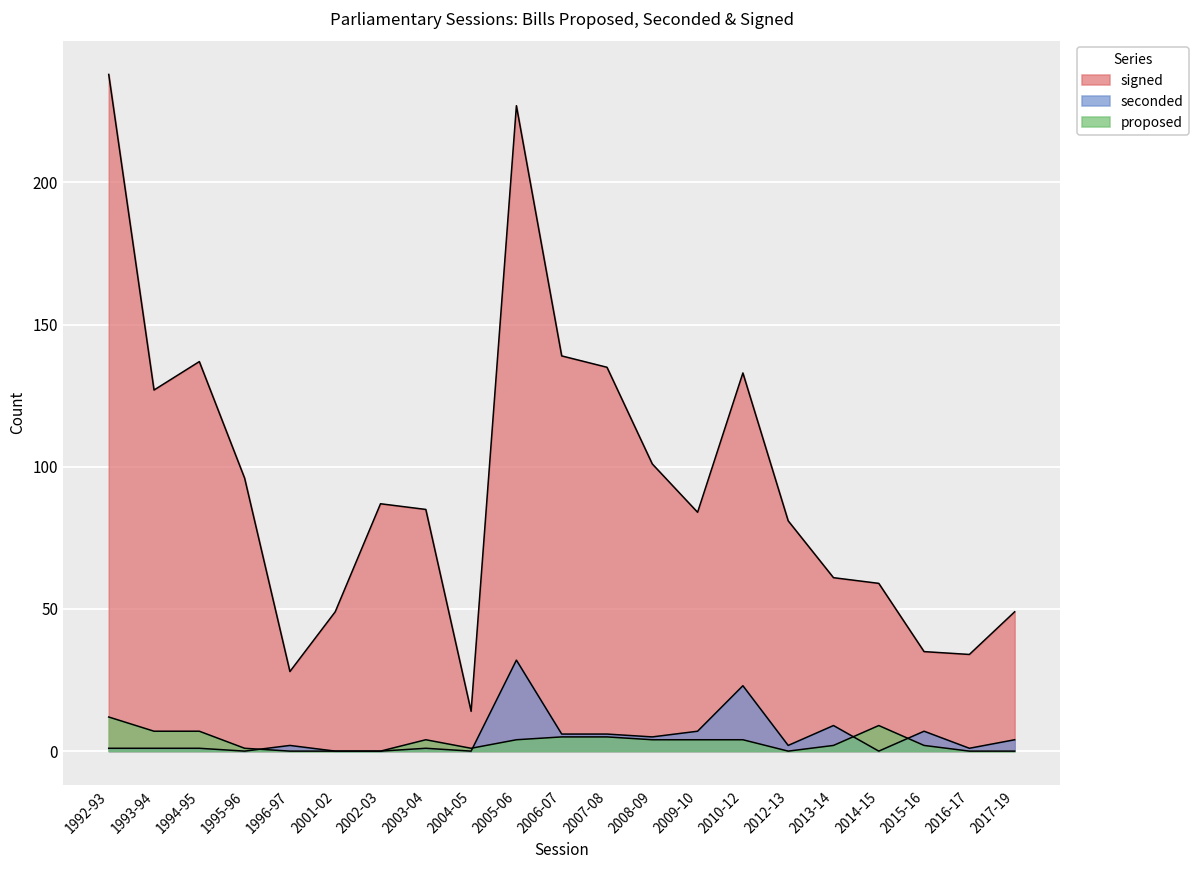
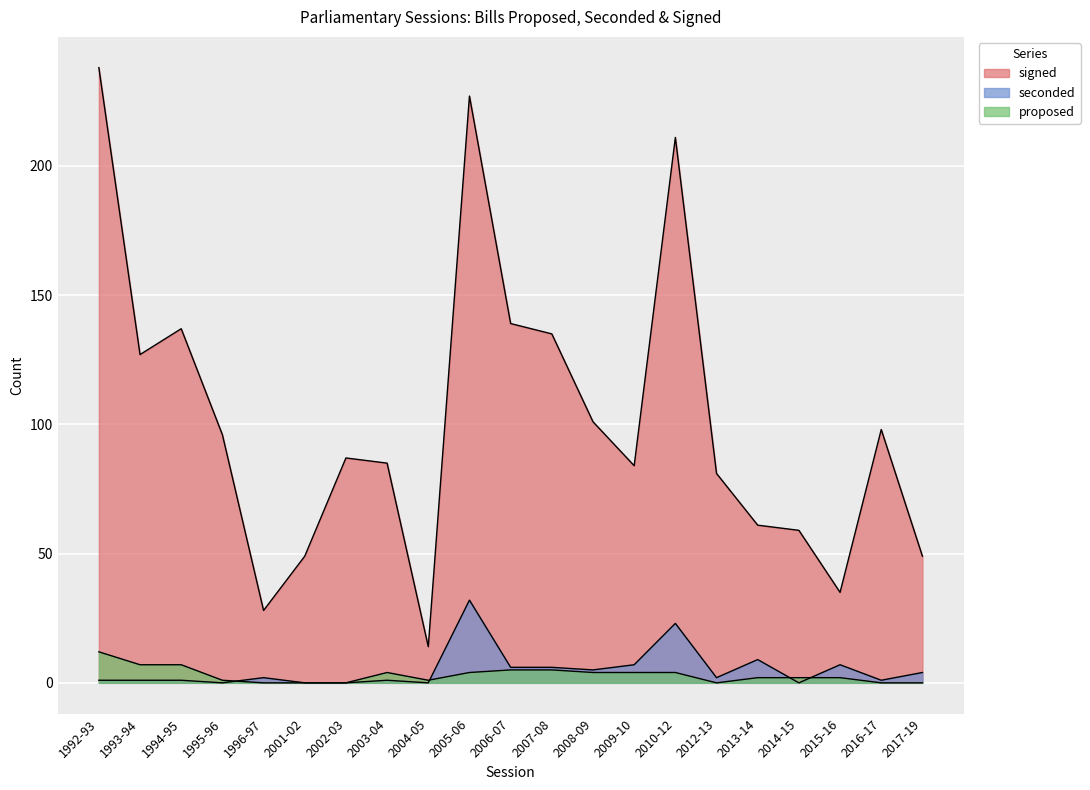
  {
    "signed": {
      "1992-93": 238,
      "1993-94": 127,
      "1994-95": 137,
      "1995-96": 96,
      "1996-97": 28,
      "2001-02": 49,
      "2002-03": 87,
      "2003-04": 85,
      "2004-05": 14,
      "2005-06": 227,
      "2006-07": 139,
      "2007-08": 135,
      "2008-09": 101,
      "2009-10": 84,
-     "2010-12": 133,
+     "2010-12": 211,
      "2012-13": 81,
      "2013-14": 61,
      "2014-15": 59,
      "2015-16": 35,
-     "2016-17": 34,
+     "2016-17": 98,
      "2017-19": 49
    },
    "seconded": {
      "1992-93": 1,
      "1993-94": 1,
      "1994-95": 1,
      "1996-97": 2,
      "2003-04": 1,
      "2005-06": 32,
      "2006-07": 6,
      "2007-08": 6,
      "2008-09": 5,
      "2009-10": 7,
      "2010-12": 23,
      "2012-13": 2,
      "2013-14": 9,
      "2014-15": 0,
      "2015-16": 7,
      "2017-19": 4
    },
    "proposed": {
      "1992-93": 12,
      "1993-94": 7,
      "1994-95": 7,
      "1996-97": 0,
      "2003-04": 4,
      "2005-06": 4,
      "2006-07": 5,
      "2007-08": 5,
      "2008-09": 4,
      "2009-10": 4,
      "2010-12": 4,
      "2012-13": 0,
      "2013-14": 2,
-     "2014-15": 9,
+     "2014-15": 2,
      "2015-16": 2,
      "2017-19": 0
    }
  }
